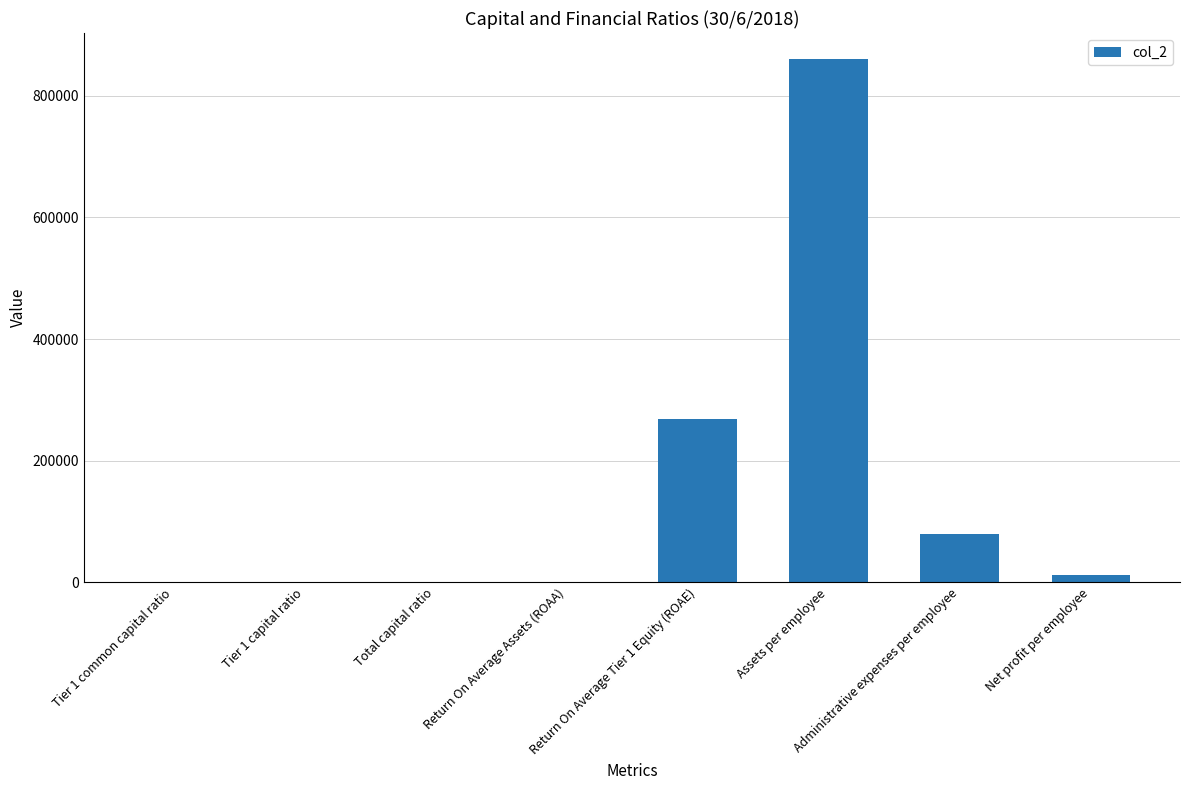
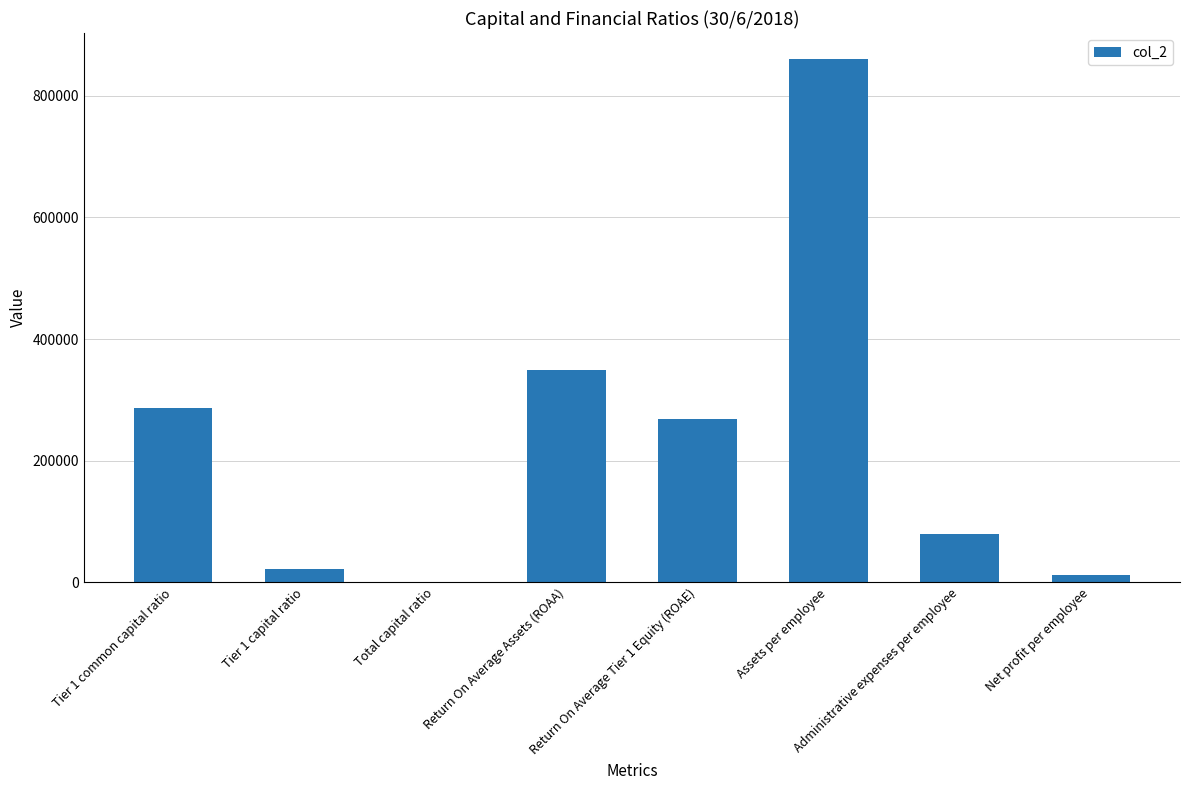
  {
-   "Tier 1 common capital ratio": 0,
-   "Tier 1 capital ratio": 0,
-   "Return On Average Assets (ROAA)": 0,
+   "Tier 1 common capital ratio": 290000,
+   "Tier 1 capital ratio": 20000,
+   "Return On Average Assets (ROAA)": 350000,
    "Return On Average Tier 1 Equity (ROAE)": 270000,
    "Assets per employee": 860000,
    "Administrative expenses per employee": 80000,
    "Net profit per employee": 10000
  }
